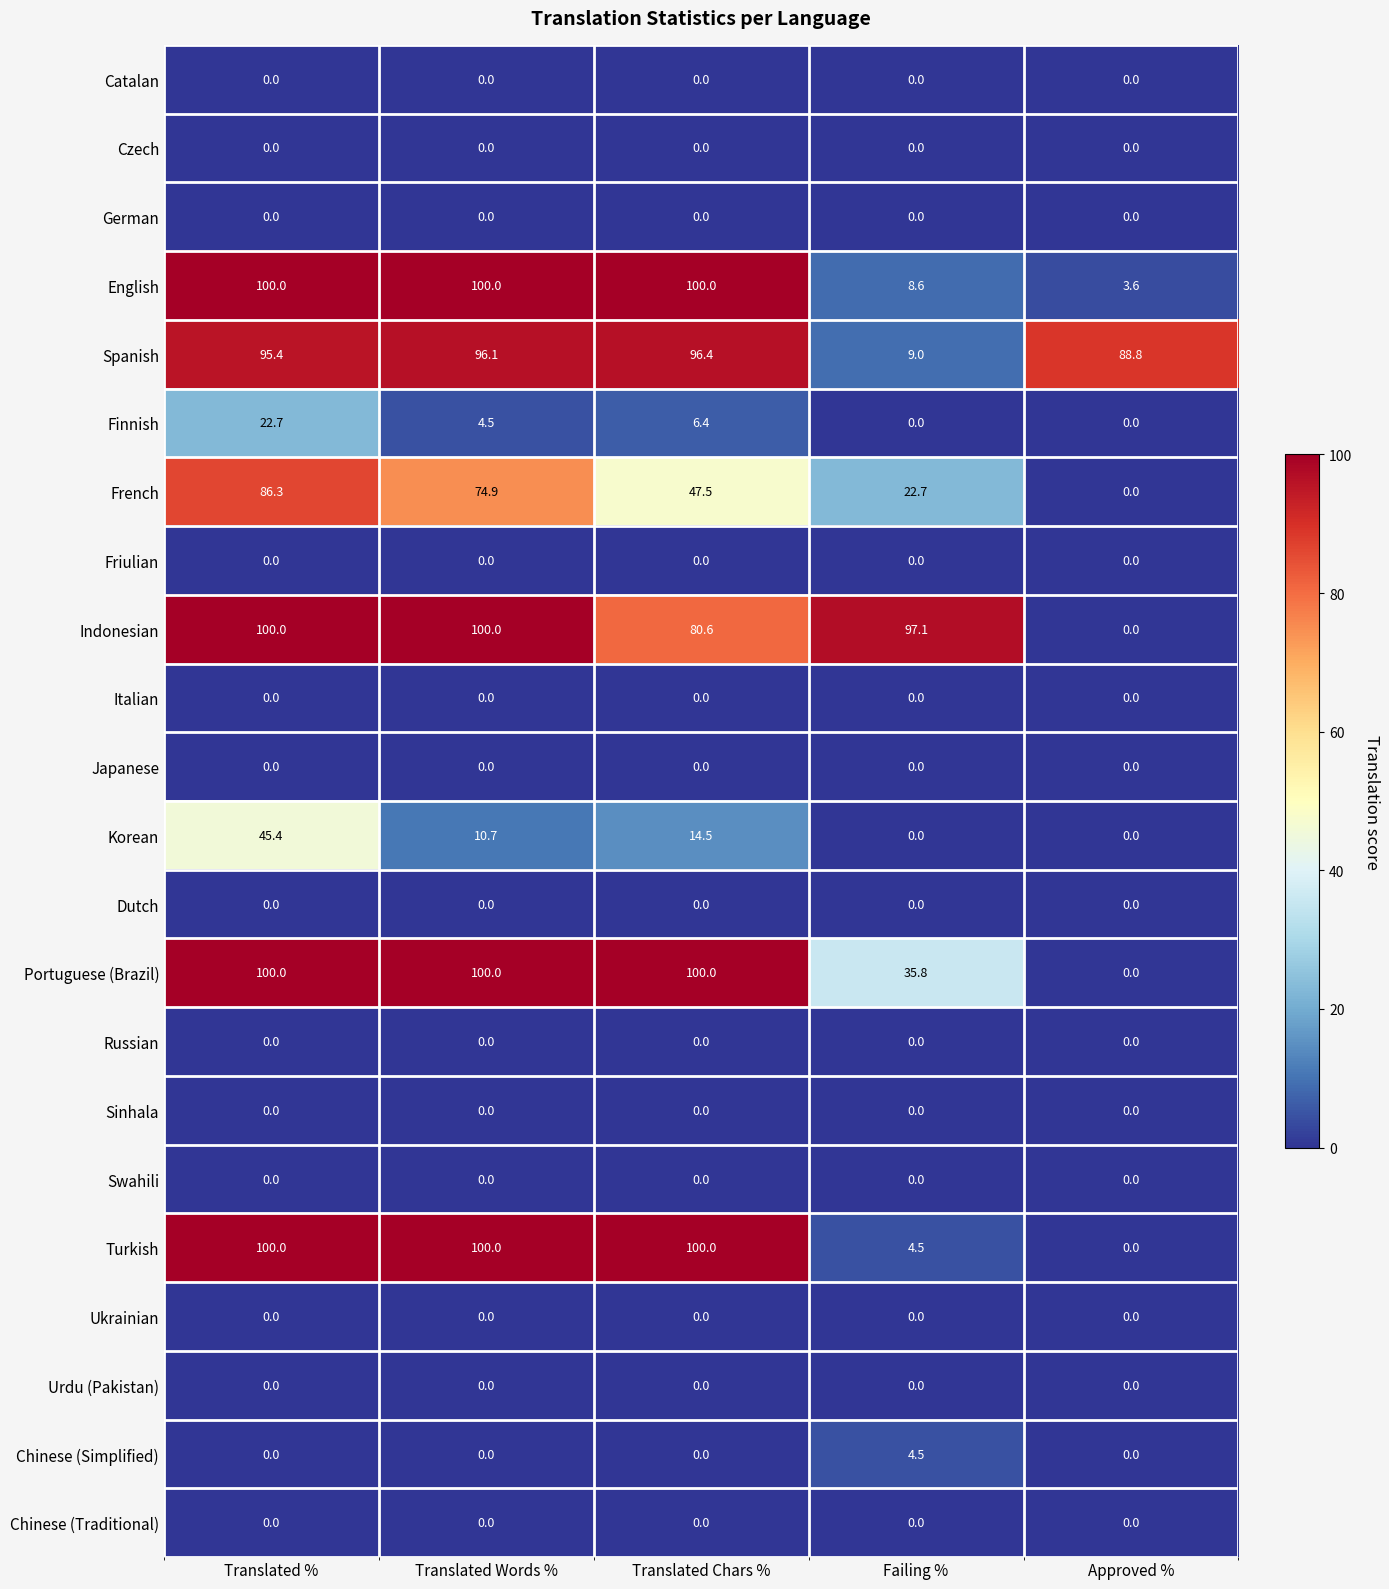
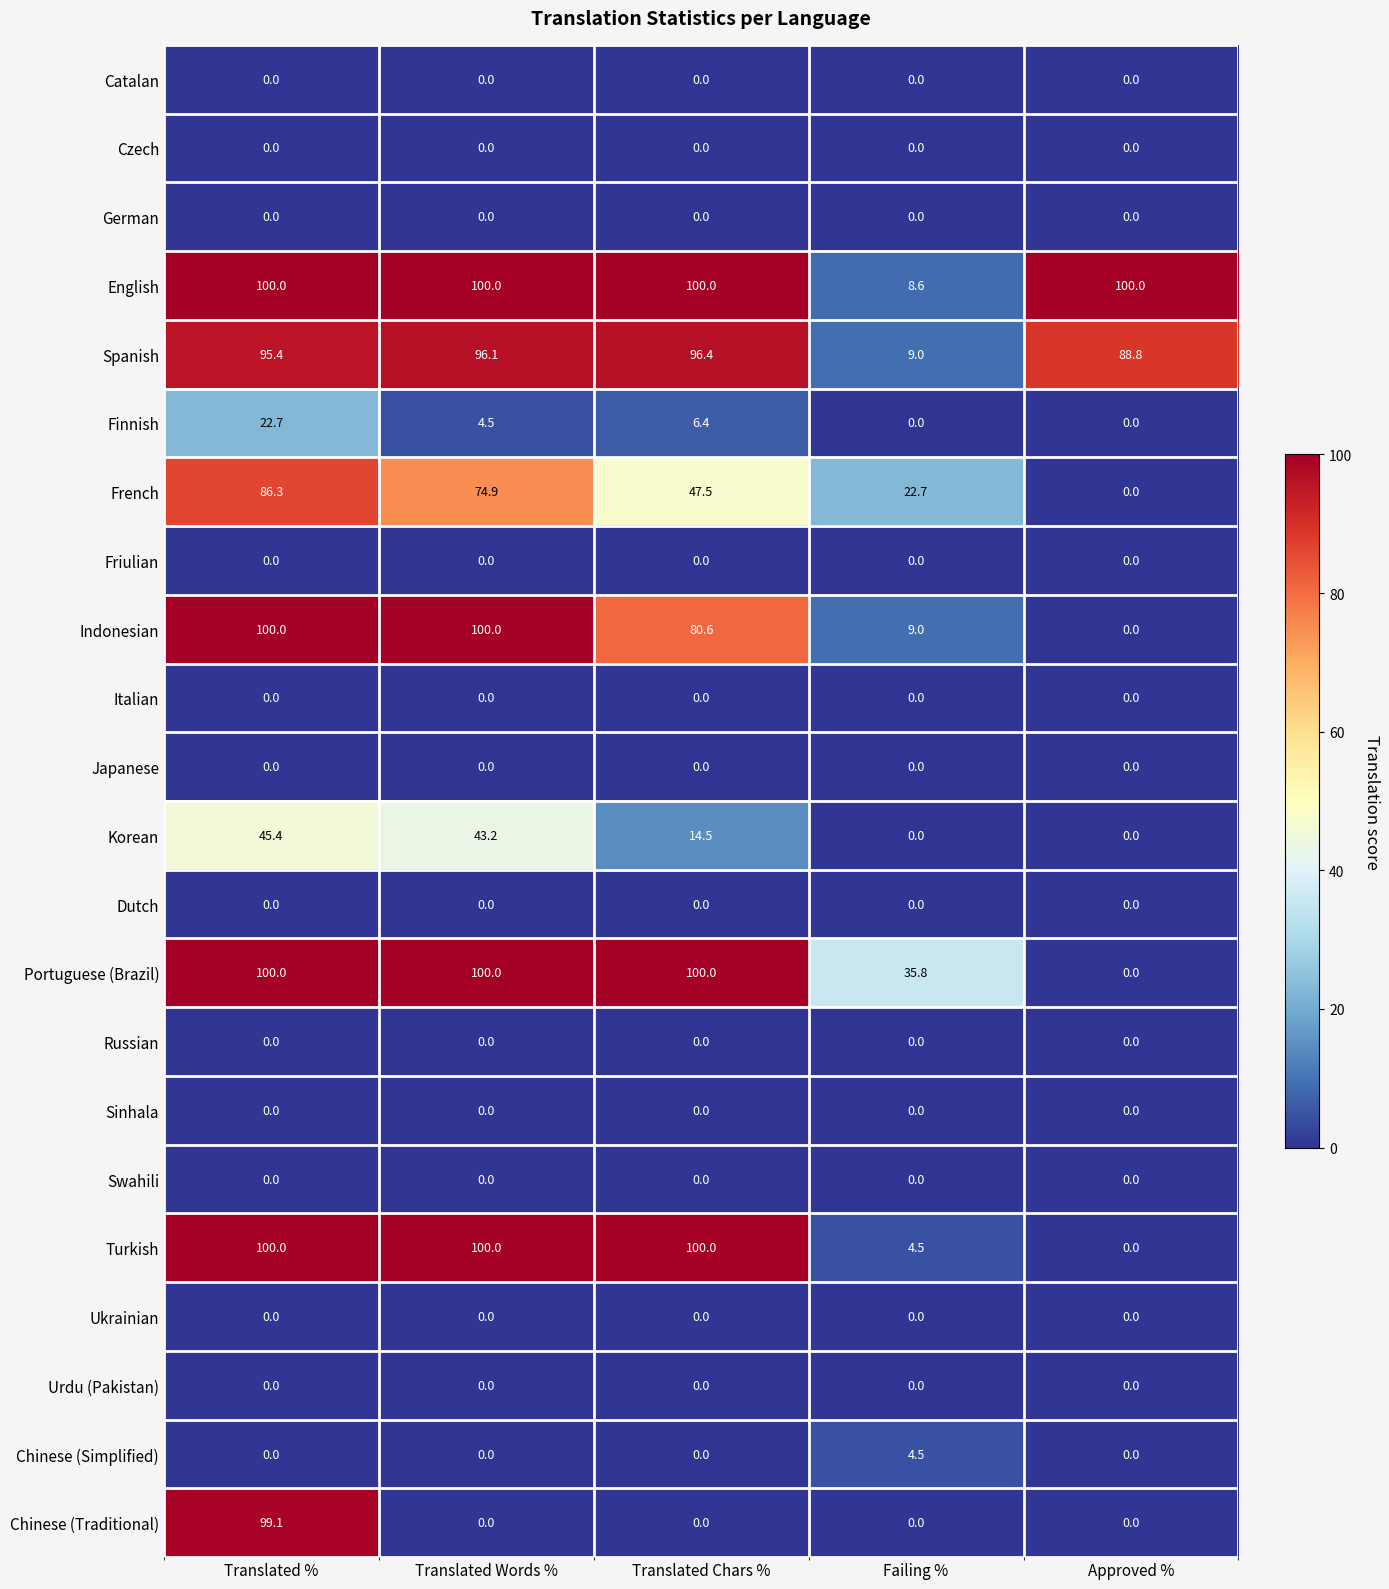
  {
    "Catalan": {
      "Translated %": 0.0,
      "Translated Words %": 0.0,
      "Translated Chars %": 0.0,
      "Failing %": 0.0,
      "Approved %": 0.0
    },
    "Czech": {
      "Translated %": 0.0,
      "Translated Words %": 0.0,
      "Translated Chars %": 0.0,
      "Failing %": 0.0,
      "Approved %": 0.0
    },
    "German": {
      "Translated %": 0.0,
      "Translated Words %": 0.0,
      "Translated Chars %": 0.0,
      "Failing %": 0.0,
      "Approved %": 0.0
    },
    "English": {
      "Translated %": 100.0,
      "Translated Words %": 100.0,
      "Translated Chars %": 100.0,
      "Failing %": 8.6,
-     "Approved %": 3.6
+     "Approved %": 100.0
    },
    "Spanish": {
      "Translated %": 95.4,
      "Translated Words %": 96.1,
      "Translated Chars %": 96.4,
      "Failing %": 9.0,
      "Approved %": 88.8
    },
    "Finnish": {
      "Translated %": 22.7,
      "Translated Words %": 4.5,
      "Translated Chars %": 6.4,
      "Failing %": 0.0,
      "Approved %": 0.0
    },
    "French": {
      "Translated %": 86.3,
      "Translated Words %": 74.9,
      "Translated Chars %": 47.5,
      "Failing %": 22.7,
      "Approved %": 0.0
    },
    "Friulian": {
      "Translated %": 0.0,
      "Translated Words %": 0.0,
      "Translated Chars %": 0.0,
      "Failing %": 0.0,
      "Approved %": 0.0
    },
    "Indonesian": {
      "Translated %": 100.0,
      "Translated Words %": 100.0,
      "Translated Chars %": 80.6,
-     "Failing %": 97.1,
+     "Failing %": 9.0,
      "Approved %": 0.0
    },
    "Italian": {
      "Translated %": 0.0,
      "Translated Words %": 0.0,
      "Translated Chars %": 0.0,
      "Failing %": 0.0,
      "Approved %": 0.0
    },
    "Japanese": {
      "Translated %": 0.0,
      "Translated Words %": 0.0,
      "Translated Chars %": 0.0,
      "Failing %": 0.0,
      "Approved %": 0.0
    },
    "Korean": {
      "Translated %": 45.4,
-     "Translated Words %": 10.7,
+     "Translated Words %": 43.2,
      "Translated Chars %": 14.5,
      "Failing %": 0.0,
      "Approved %": 0.0
    },
    "Dutch": {
      "Translated %": 0.0,
      "Translated Words %": 0.0,
      "Translated Chars %": 0.0,
      "Failing %": 0.0,
      "Approved %": 0.0
    },
    "Portuguese (Brazil)": {
      "Translated %": 100.0,
      "Translated Words %": 100.0,
      "Translated Chars %": 100.0,
      "Failing %": 35.8,
      "Approved %": 0.0
    },
    "Russian": {
      "Translated %": 0.0,
      "Translated Words %": 0.0,
      "Translated Chars %": 0.0,
      "Failing %": 0.0,
      "Approved %": 0.0
    },
    "Sinhala": {
      "Translated %": 0.0,
      "Translated Words %": 0.0,
      "Translated Chars %": 0.0,
      "Failing %": 0.0,
      "Approved %": 0.0
    },
    "Swahili": {
      "Translated %": 0.0,
      "Translated Words %": 0.0,
      "Translated Chars %": 0.0,
      "Failing %": 0.0,
      "Approved %": 0.0
    },
    "Turkish": {
      "Translated %": 100.0,
      "Translated Words %": 100.0,
      "Translated Chars %": 100.0,
      "Failing %": 4.5,
      "Approved %": 0.0
    },
    "Ukrainian": {
      "Translated %": 0.0,
      "Translated Words %": 0.0,
      "Translated Chars %": 0.0,
      "Failing %": 0.0,
      "Approved %": 0.0
    },
    "Urdu (Pakistan)": {
      "Translated %": 0.0,
      "Translated Words %": 0.0,
      "Translated Chars %": 0.0,
      "Failing %": 0.0,
      "Approved %": 0.0
    },
    "Chinese (Simplified)": {
      "Translated %": 0.0,
      "Translated Words %": 0.0,
      "Translated Chars %": 0.0,
      "Failing %": 4.5,
      "Approved %": 0.0
    },
    "Chinese (Traditional)": {
-     "Translated %": 0.0,
+     "Translated %": 99.1,
      "Translated Words %": 0.0,
      "Translated Chars %": 0.0,
      "Failing %": 0.0,
      "Approved %": 0.0
    }
  }
